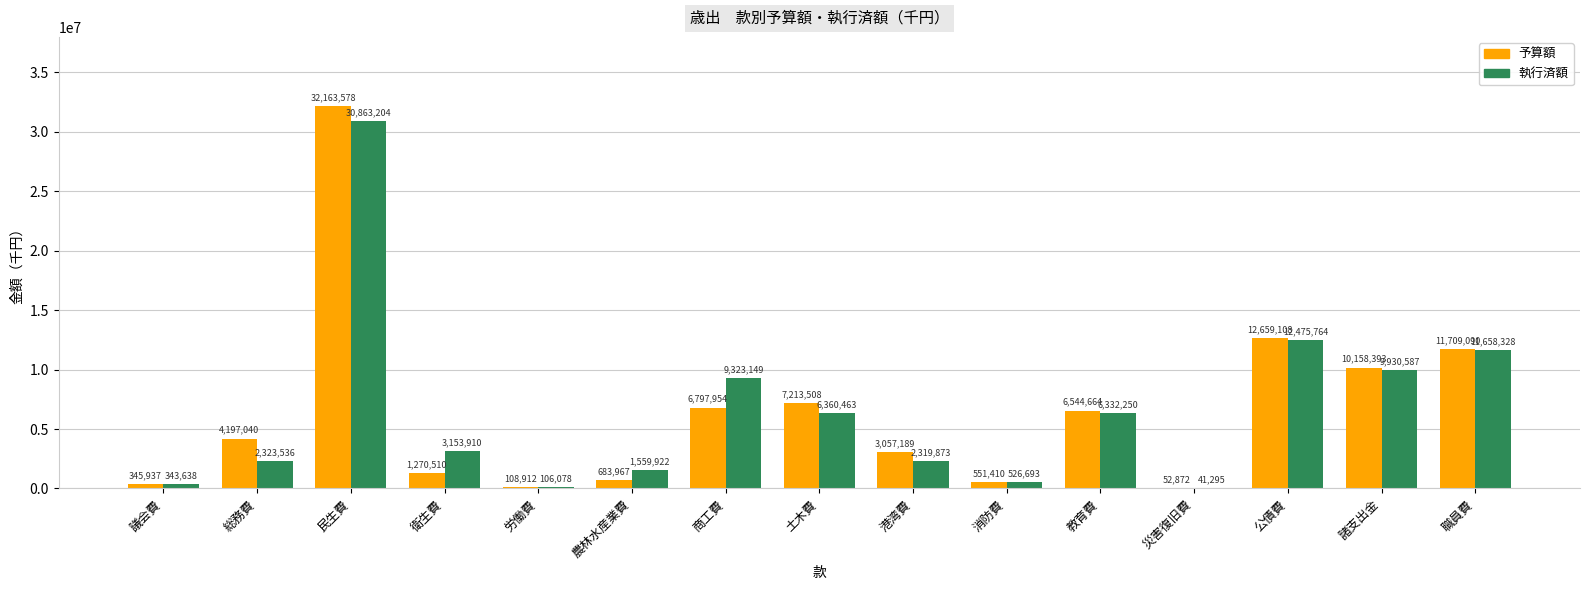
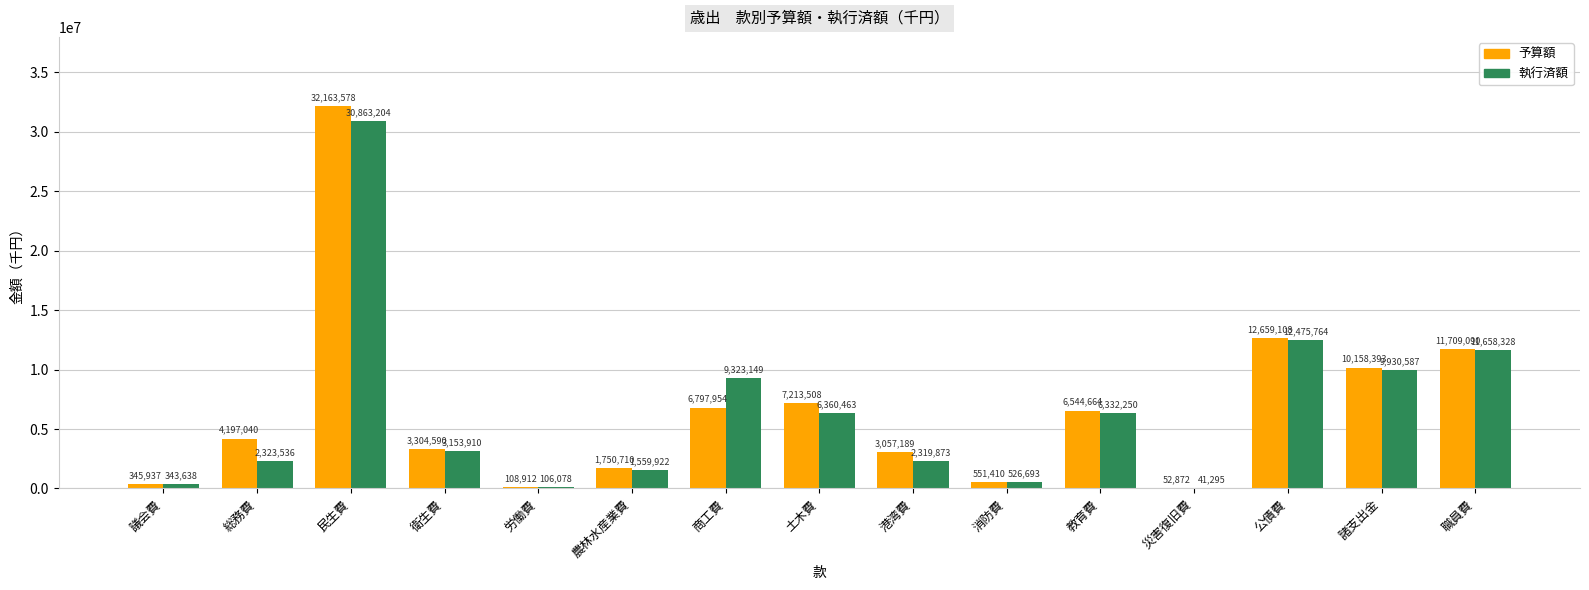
  {
    "予算額": {
      "議会費": "345,937",
      "総務費": "4,197,040",
      "民生費": "32,163,578",
-     "衛生費": "1,270,510",
+     "衛生費": "3,304,590",
      "労働費": "108,912",
-     "農林水産業費": "683,967",
+     "農林水産業費": "1,750,710",
      "商工費": "6,797,954",
      "土木費": "7,213,508",
      "港湾費": "3,057,189",
      "消防費": "551,410",
      "教育費": "6,544,664",
      "災害復旧費": "52,872",
      "諸支出金": "10,158,393"
    },
    "執行済額": {
      "議会費": "343,638",
      "総務費": "2,323,536",
      "民生費": "30,863,204",
      "衛生費": "3,153,910",
      "労働費": "106,078",
      "農林水産業費": "1,559,922",
      "商工費": "9,323,149",
      "土木費": "6,360,463",
      "港湾費": "2,319,873",
      "消防費": "526,693",
      "教育費": "6,332,250",
      "災害復旧費": "41,295",
      "諸支出金": "9,930,587"
    }
  }
